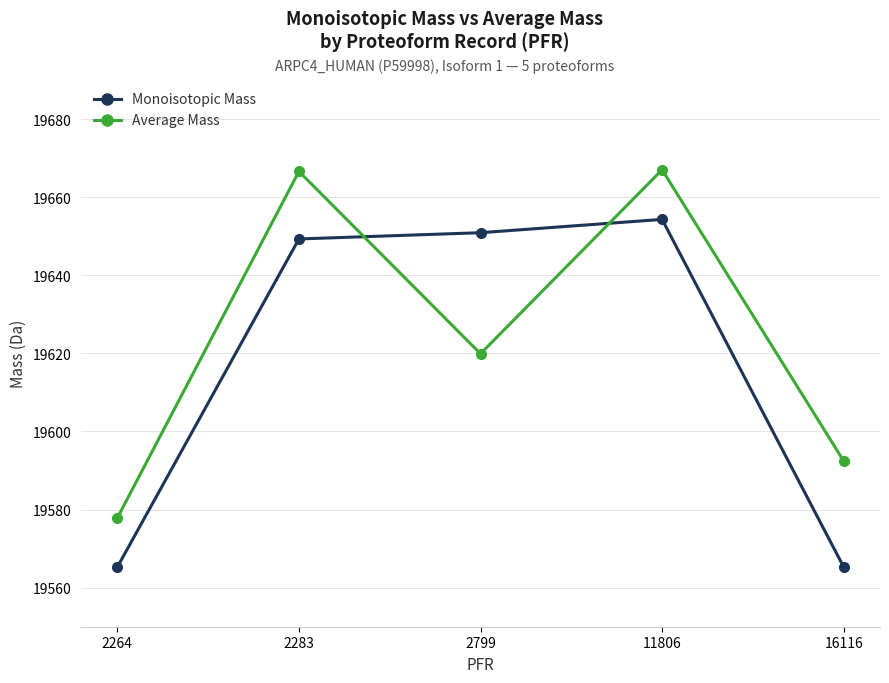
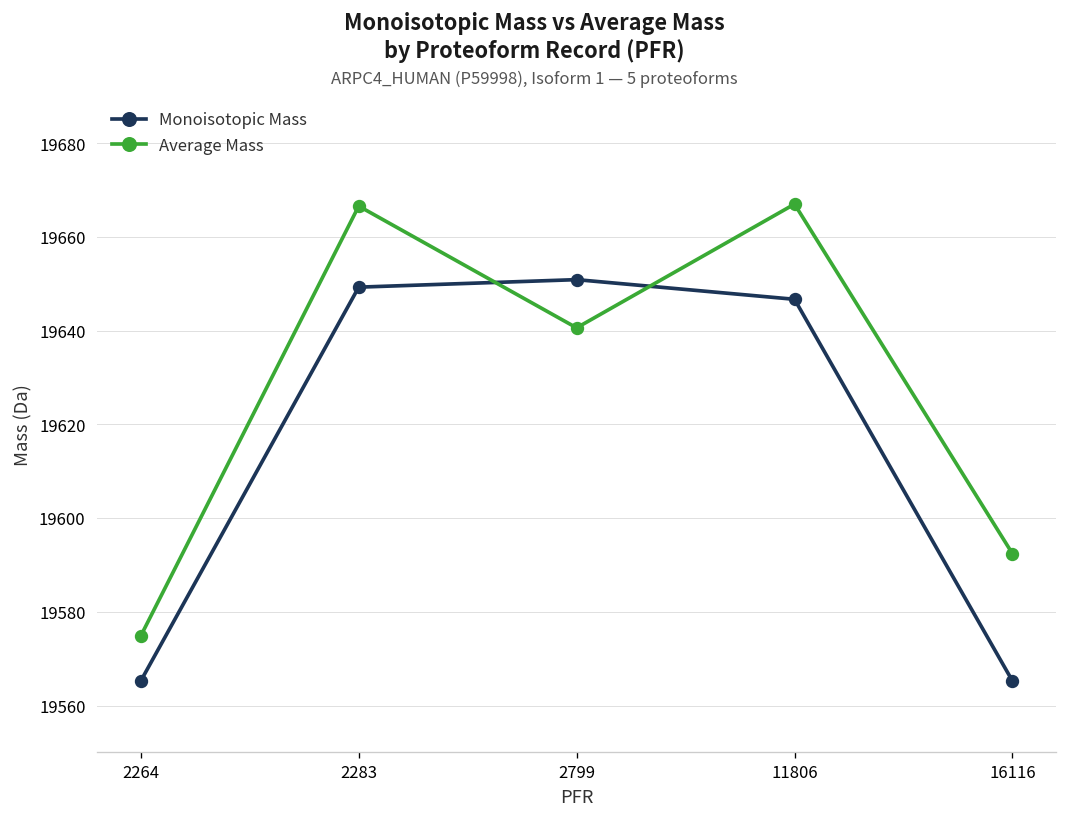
  {
    "Monoisotopic Mass": {
      "2264": 19565,
      "2283": 19649,
      "2799": 19651,
-     "11806": 19654,
+     "11806": 19647,
      "16116": 19565
    },
    "Average Mass": {
-     "2264": 19578,
+     "2264": 19575,
      "2283": 19667,
-     "2799": 19620,
+     "2799": 19641,
      "11806": 19667,
      "16116": 19592
    }
  }
